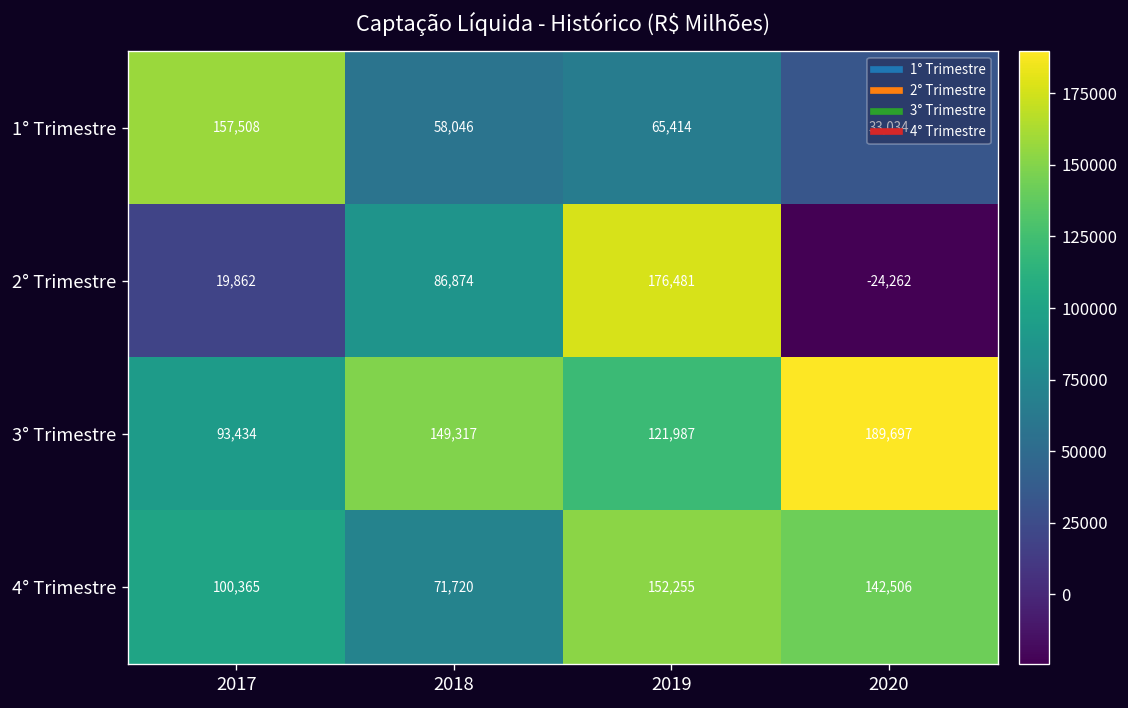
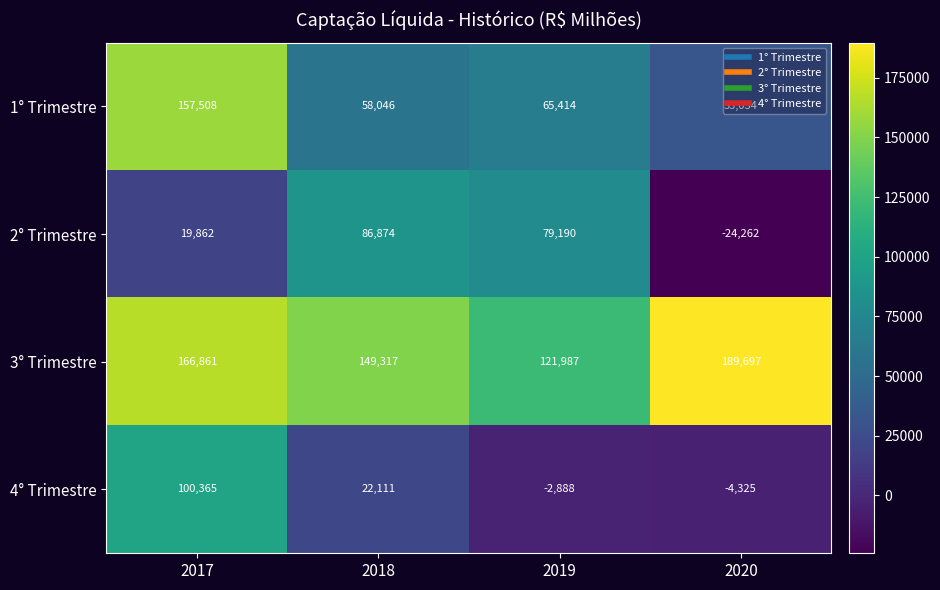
  {
    "1° Trimestre": {
      "2017": "157,508",
      "2018": "58,046",
      "2019": "65,414"
    },
    "2° Trimestre": {
      "2017": "19,862",
      "2018": "86,874",
-     "2019": "176,481",
+     "2019": "79,190",
      "2020": "-24,262"
    },
    "3° Trimestre": {
-     "2017": "93,434",
+     "2017": "166,861",
      "2018": "149,317",
      "2019": "121,987",
      "2020": "189,697"
    },
    "4° Trimestre": {
      "2017": "100,365",
-     "2018": "71,720",
-     "2019": "152,255",
-     "2020": "142,506"
+     "2018": "22,111",
+     "2019": "-2,888",
+     "2020": "-4,325"
    }
  }
